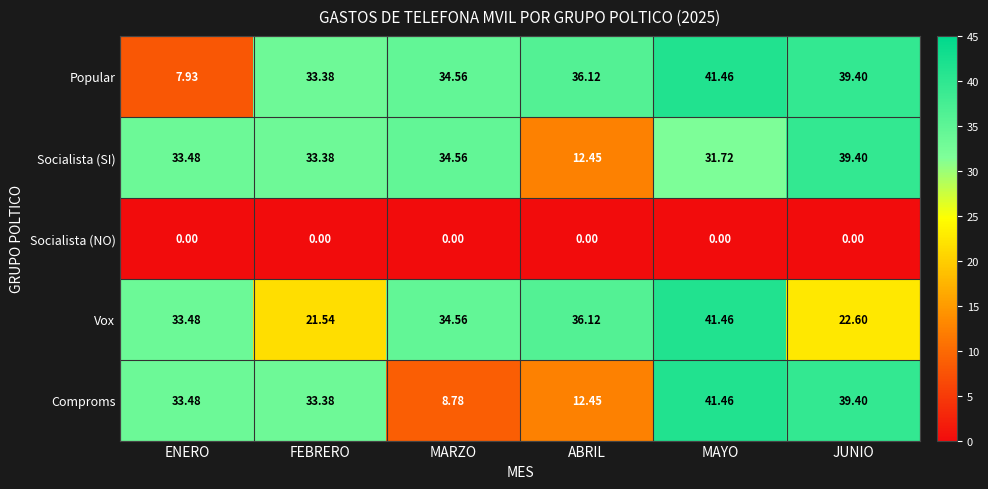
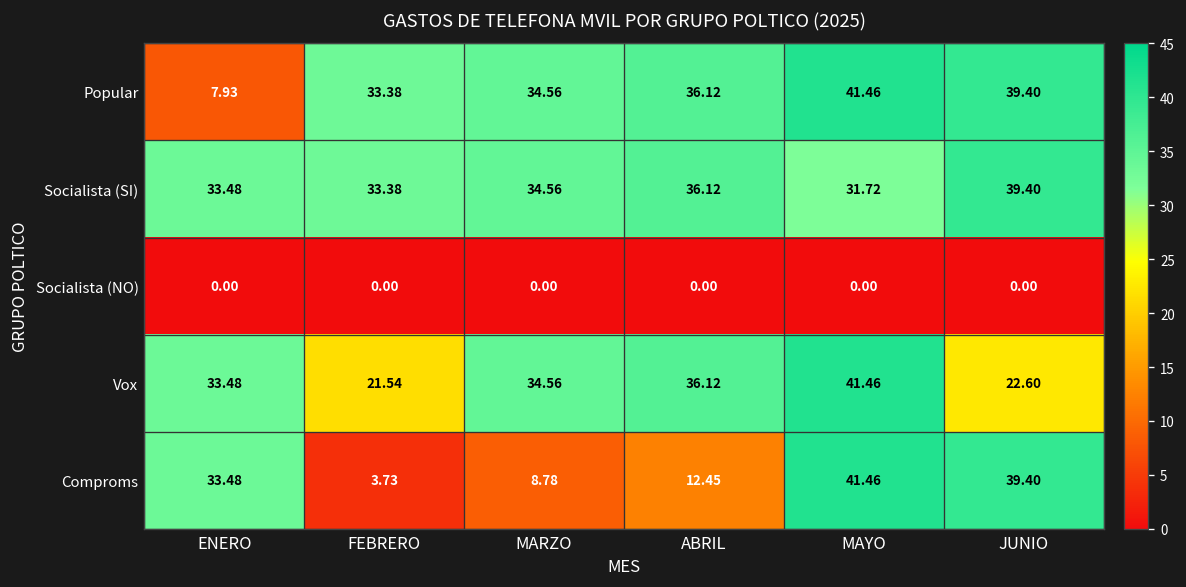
  {
    "Popular": {
      "ENERO": 7.93,
      "FEBRERO": 33.38,
      "MARZO": 34.56,
      "ABRIL": 36.12,
      "MAYO": 41.46,
      "JUNIO": 39.40
    },
    "Socialista (SI)": {
      "ENERO": 33.48,
      "FEBRERO": 33.38,
      "MARZO": 34.56,
-     "ABRIL": 12.45,
+     "ABRIL": 36.12,
      "MAYO": 31.72,
      "JUNIO": 39.40
    },
    "Socialista (NO)": {
      "ENERO": 0.00,
      "FEBRERO": 0.00,
      "MARZO": 0.00,
      "ABRIL": 0.00,
      "MAYO": 0.00,
      "JUNIO": 0.00
    },
    "Vox": {
      "ENERO": 33.48,
      "FEBRERO": 21.54,
      "MARZO": 34.56,
      "ABRIL": 36.12,
      "MAYO": 41.46,
      "JUNIO": 22.60
    },
    "Comproms": {
      "ENERO": 33.48,
-     "FEBRERO": 33.38,
+     "FEBRERO": 3.73,
      "MARZO": 8.78,
      "ABRIL": 12.45,
      "MAYO": 41.46,
      "JUNIO": 39.40
    }
  }
